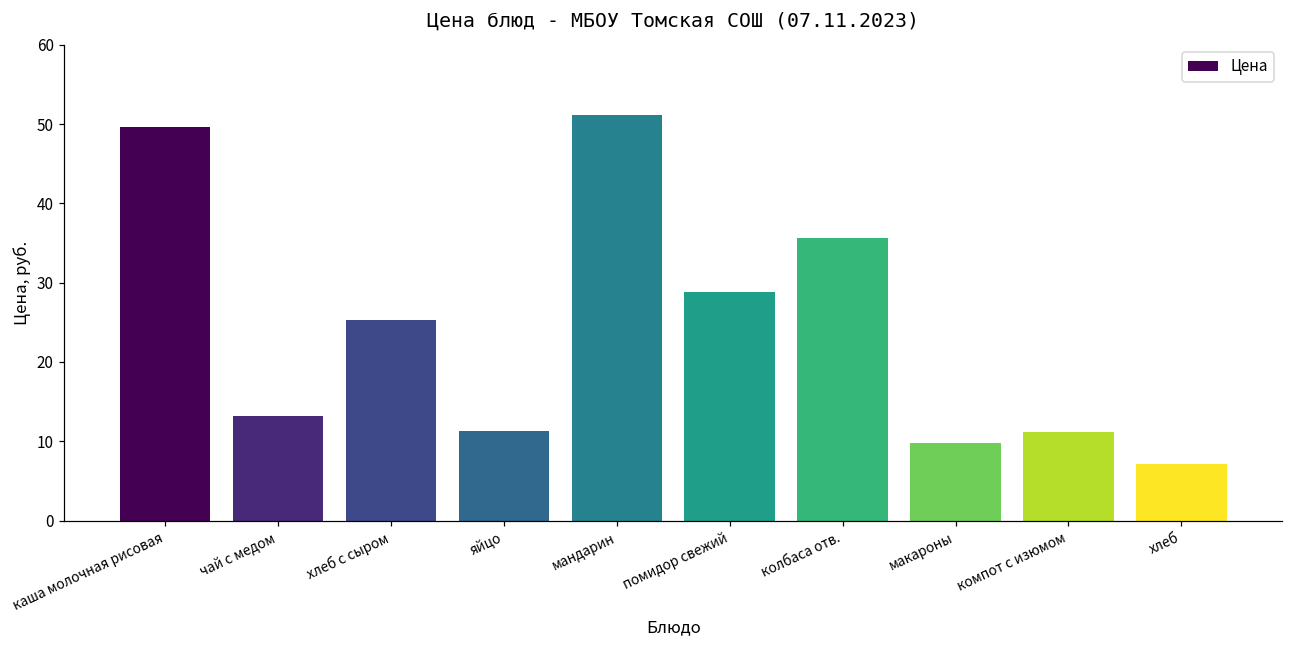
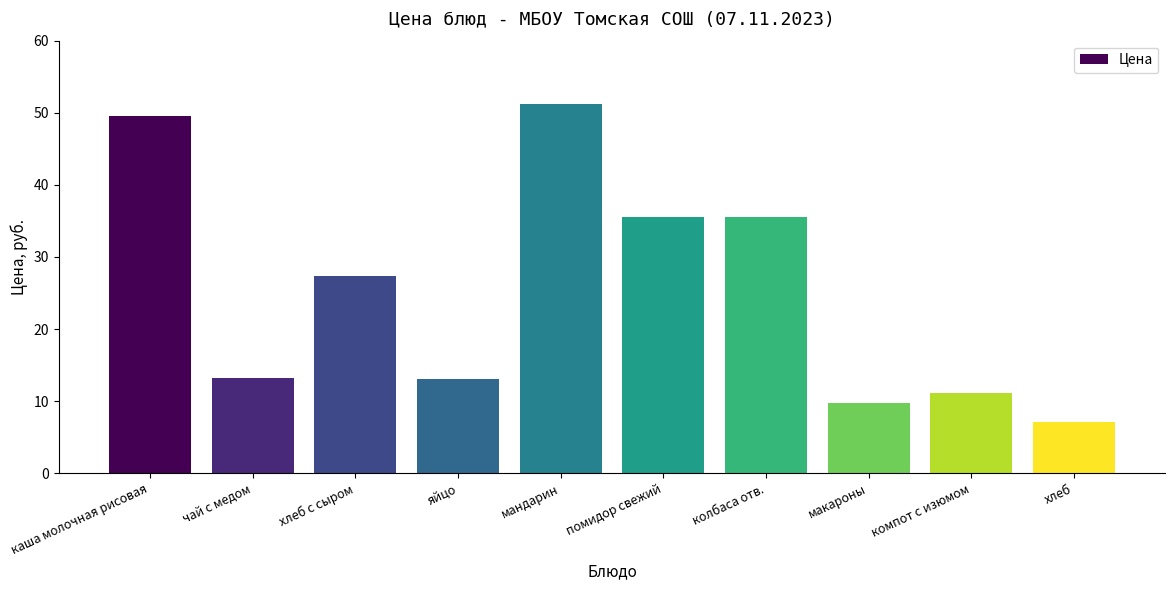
  {
    "каша молочная рисовая": 50,
    "чай с медом": 13,
-   "хлеб с сыром": 25,
-   "яйцо": 11,
+   "хлеб с сыром": 27,
+   "яйцо": 13,
    "мандарин": 51,
-   "помидор свежий": 29,
+   "помидор свежий": 36,
    "колбаса отв.": 36,
    "макароны": 10,
    "компот с изюмом": 11,
    "хлеб": 7
  }
